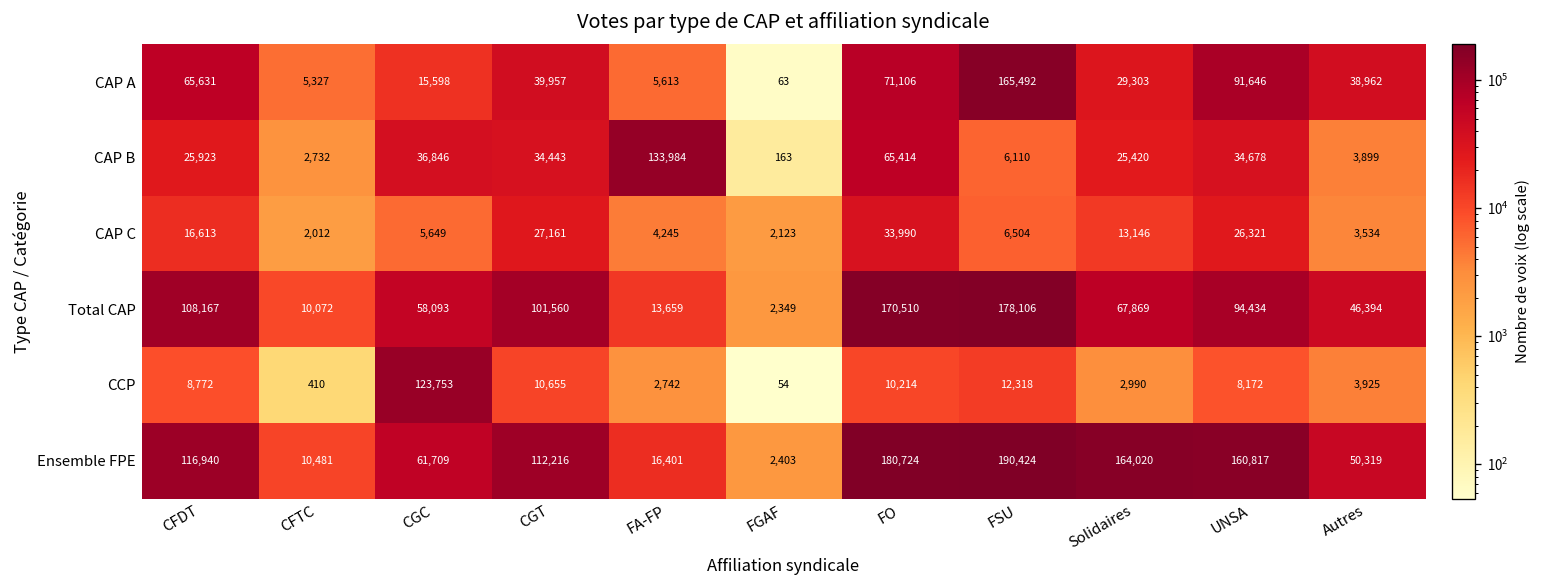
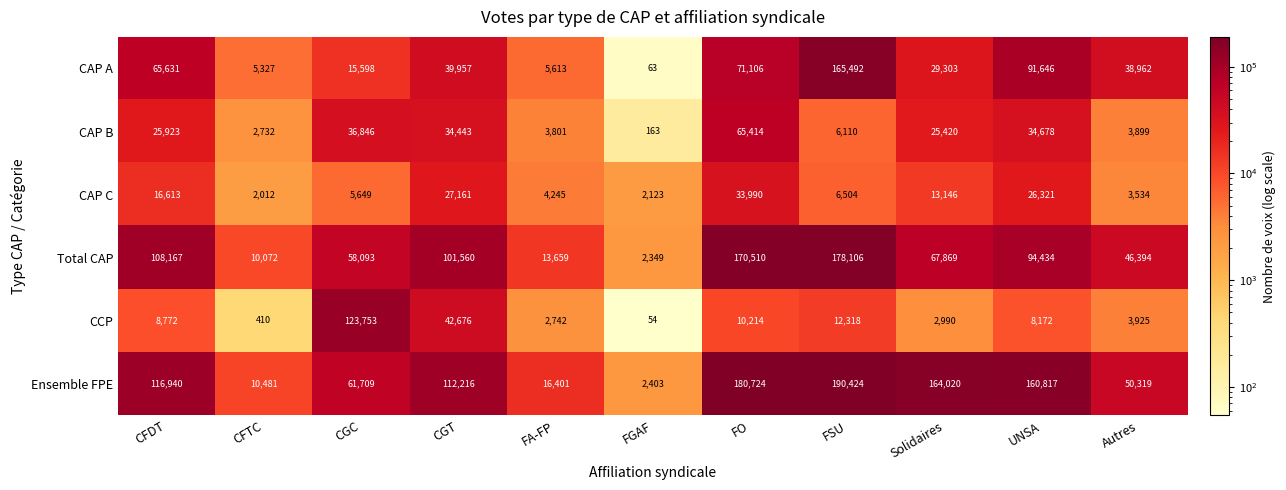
  {
    "CAP A": {
      "CFDT": "65,631",
      "CFTC": "5,327",
      "CGC": "15,598",
      "CGT": "39,957",
      "FA-FP": "5,613",
      "FGAF": "63",
      "FO": "71,106",
      "FSU": "165,492",
      "Solidaires": "29,303",
      "UNSA": "91,646",
      "Autres": "38,962"
    },
    "CAP B": {
      "CFDT": "25,923",
      "CFTC": "2,732",
      "CGC": "36,846",
      "CGT": "34,443",
-     "FA-FP": "133,984",
+     "FA-FP": "3,801",
      "FGAF": "163",
      "FO": "65,414",
      "FSU": "6,110",
      "Solidaires": "25,420",
      "UNSA": "34,678",
      "Autres": "3,899"
    },
    "CAP C": {
      "CFDT": "16,613",
      "CFTC": "2,012",
      "CGC": "5,649",
      "CGT": "27,161",
      "FA-FP": "4,245",
      "FGAF": "2,123",
      "FO": "33,990",
      "FSU": "6,504",
      "Solidaires": "13,146",
      "UNSA": "26,321",
      "Autres": "3,534"
    },
    "Total CAP": {
      "CFDT": "108,167",
      "CFTC": "10,072",
      "CGC": "58,093",
      "CGT": "101,560",
      "FA-FP": "13,659",
      "FGAF": "2,349",
      "FO": "170,510",
      "FSU": "178,106",
      "Solidaires": "67,869",
      "UNSA": "94,434",
      "Autres": "46,394"
    },
    "CCP": {
      "CFDT": "8,772",
      "CFTC": "410",
      "CGC": "123,753",
-     "CGT": "10,655",
+     "CGT": "42,676",
      "FA-FP": "2,742",
      "FGAF": "54",
      "FO": "10,214",
      "FSU": "12,318",
      "Solidaires": "2,990",
      "UNSA": "8,172",
      "Autres": "3,925"
    },
    "Ensemble FPE": {
      "CFDT": "116,940",
      "CFTC": "10,481",
      "CGC": "61,709",
      "CGT": "112,216",
      "FA-FP": "16,401",
      "FGAF": "2,403",
      "FO": "180,724",
      "FSU": "190,424",
      "Solidaires": "164,020",
      "UNSA": "160,817",
      "Autres": "50,319"
    }
  }
